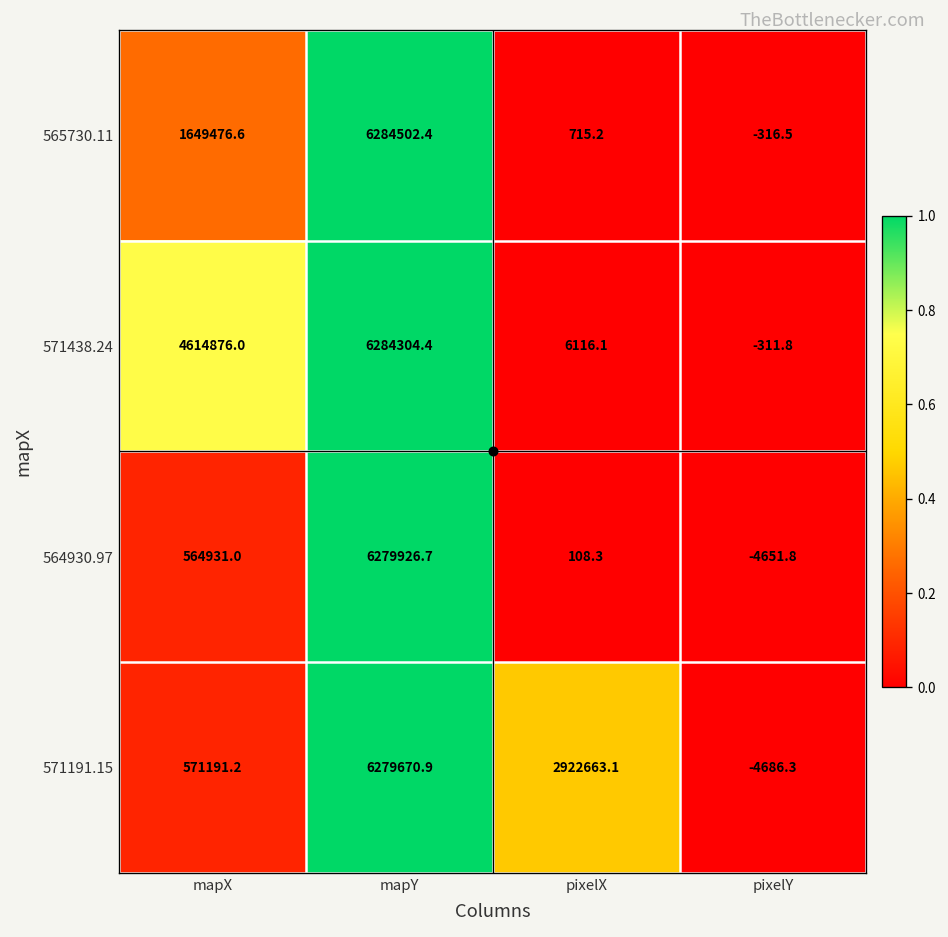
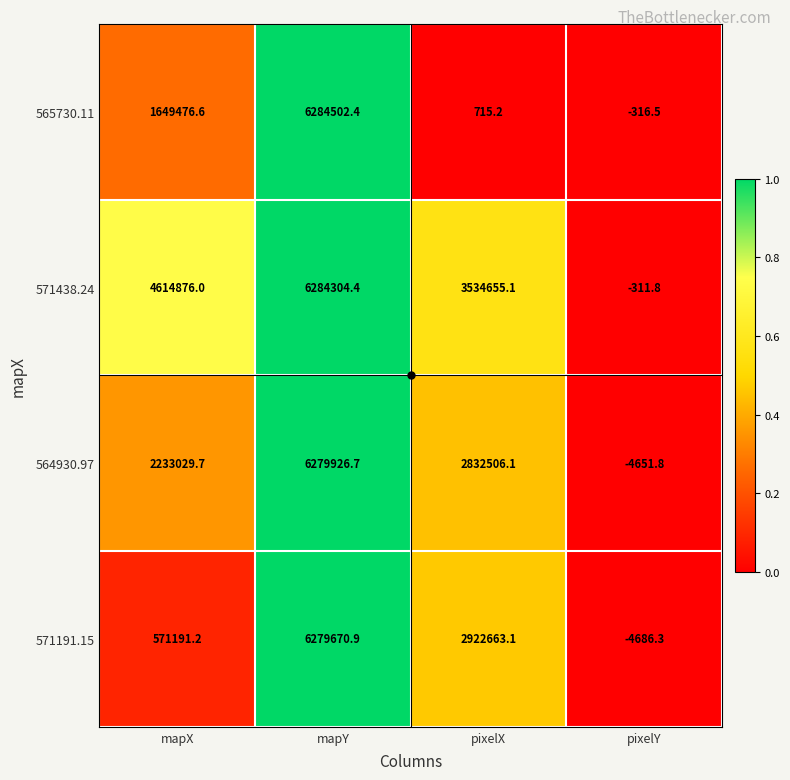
  {
    "565730.11": {
      "mapX": 1649476.6,
      "mapY": 6284502.4,
      "pixelX": 715.2,
      "pixelY": -316.5
    },
    "571438.24": {
      "mapX": 4614876.0,
      "mapY": 6284304.4,
-     "pixelX": 6116.1,
+     "pixelX": 3534655.1,
      "pixelY": -311.8
    },
    "564930.97": {
-     "mapX": 564931.0,
+     "mapX": 2233029.7,
      "mapY": 6279926.7,
-     "pixelX": 108.3,
+     "pixelX": 2832506.1,
      "pixelY": -4651.8
    },
    "571191.15": {
      "mapX": 571191.2,
      "mapY": 6279670.9,
      "pixelX": 2922663.1,
      "pixelY": -4686.3
    }
  }
